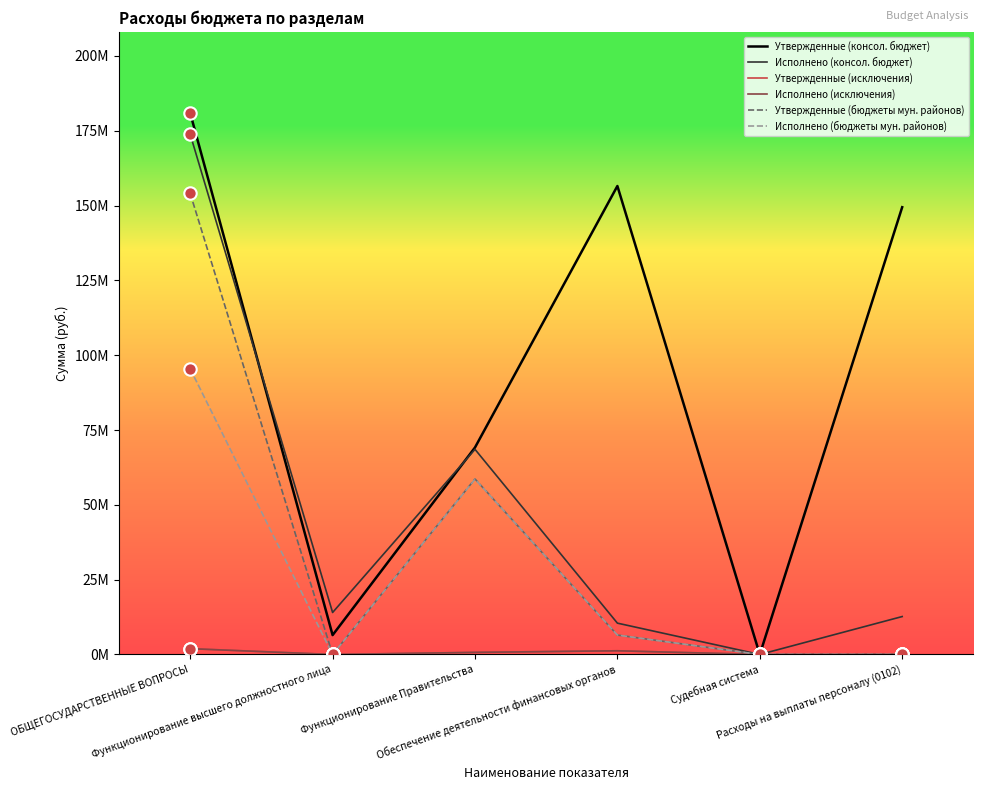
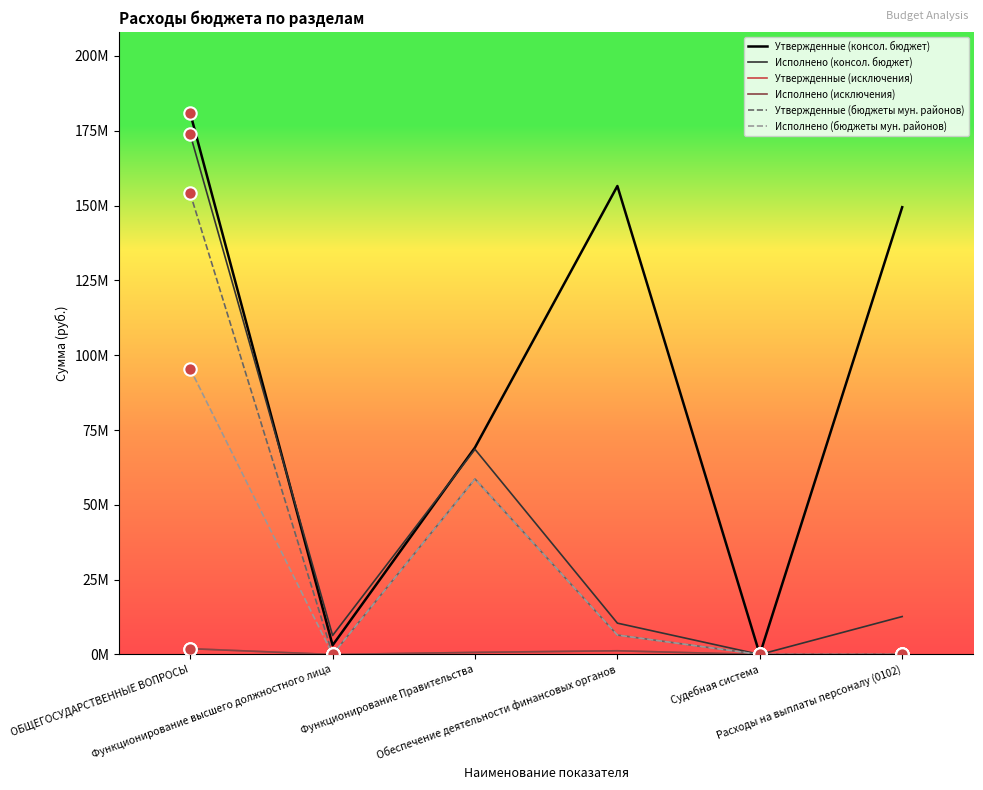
  {
    "Утвержденные (консол. бюджет)": {
-     "Функционирование высшего должностного лица": 6000000,
+     "Функционирование высшего должностного лица": 3000000,
      "Обеспечение деятельности финансовых органов": 157000000,
      "Расходы на выплаты персоналу (0102)": 149000000
    },
    "Исполнено (консол. бюджет)": {
-     "Функционирование высшего должностного лица": 14000000,
+     "Функционирование высшего должностного лица": 6000000,
      "Обеспечение деятельности финансовых органов": 10000000,
      "Расходы на выплаты персоналу (0102)": 13000000
    }
  }
